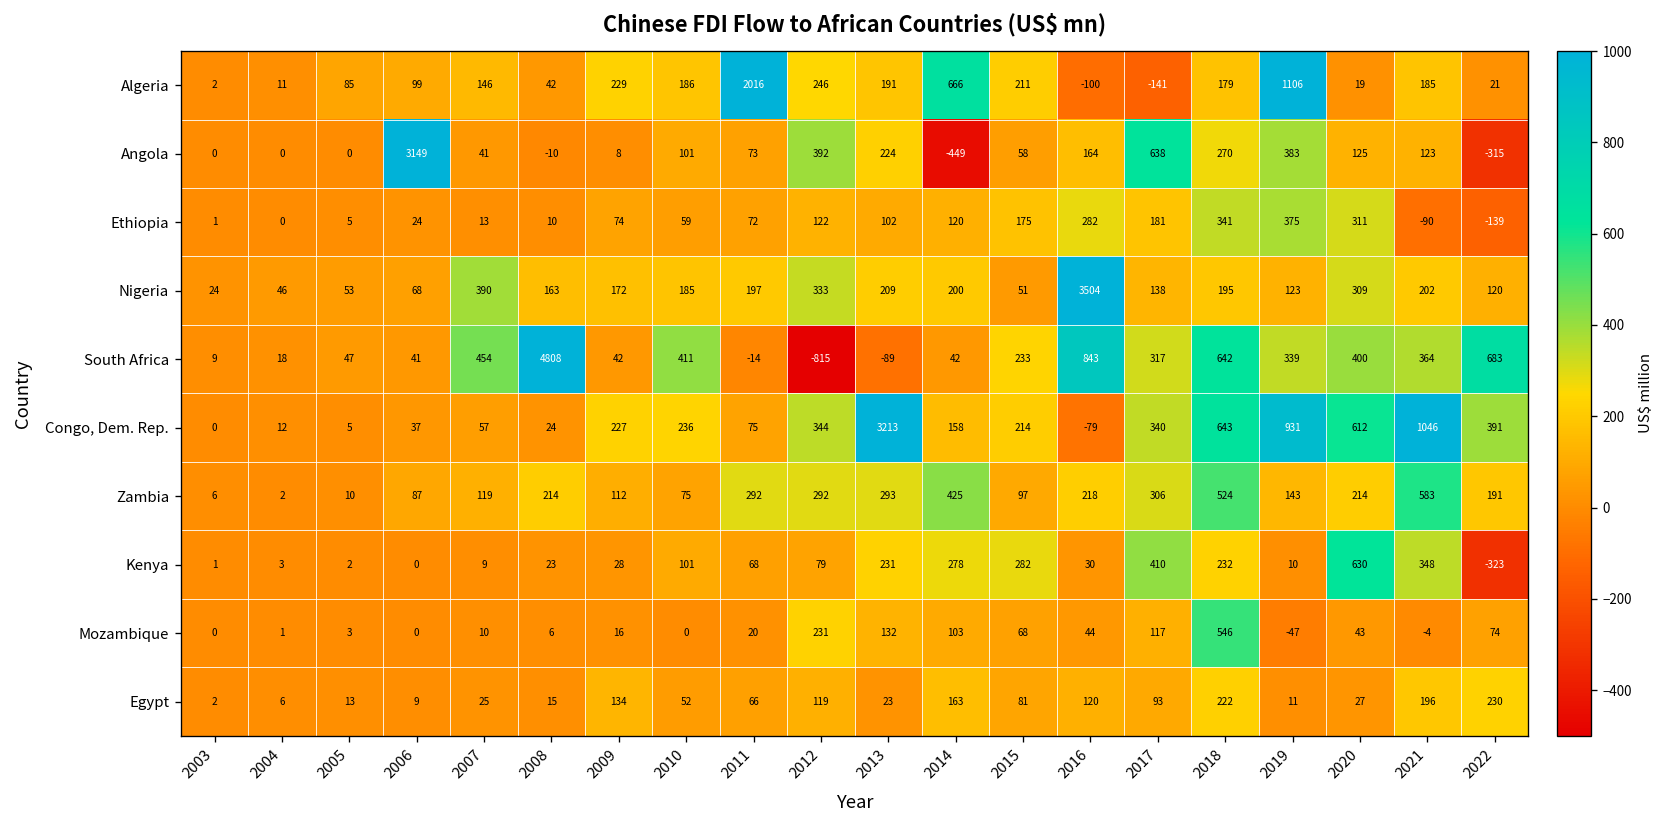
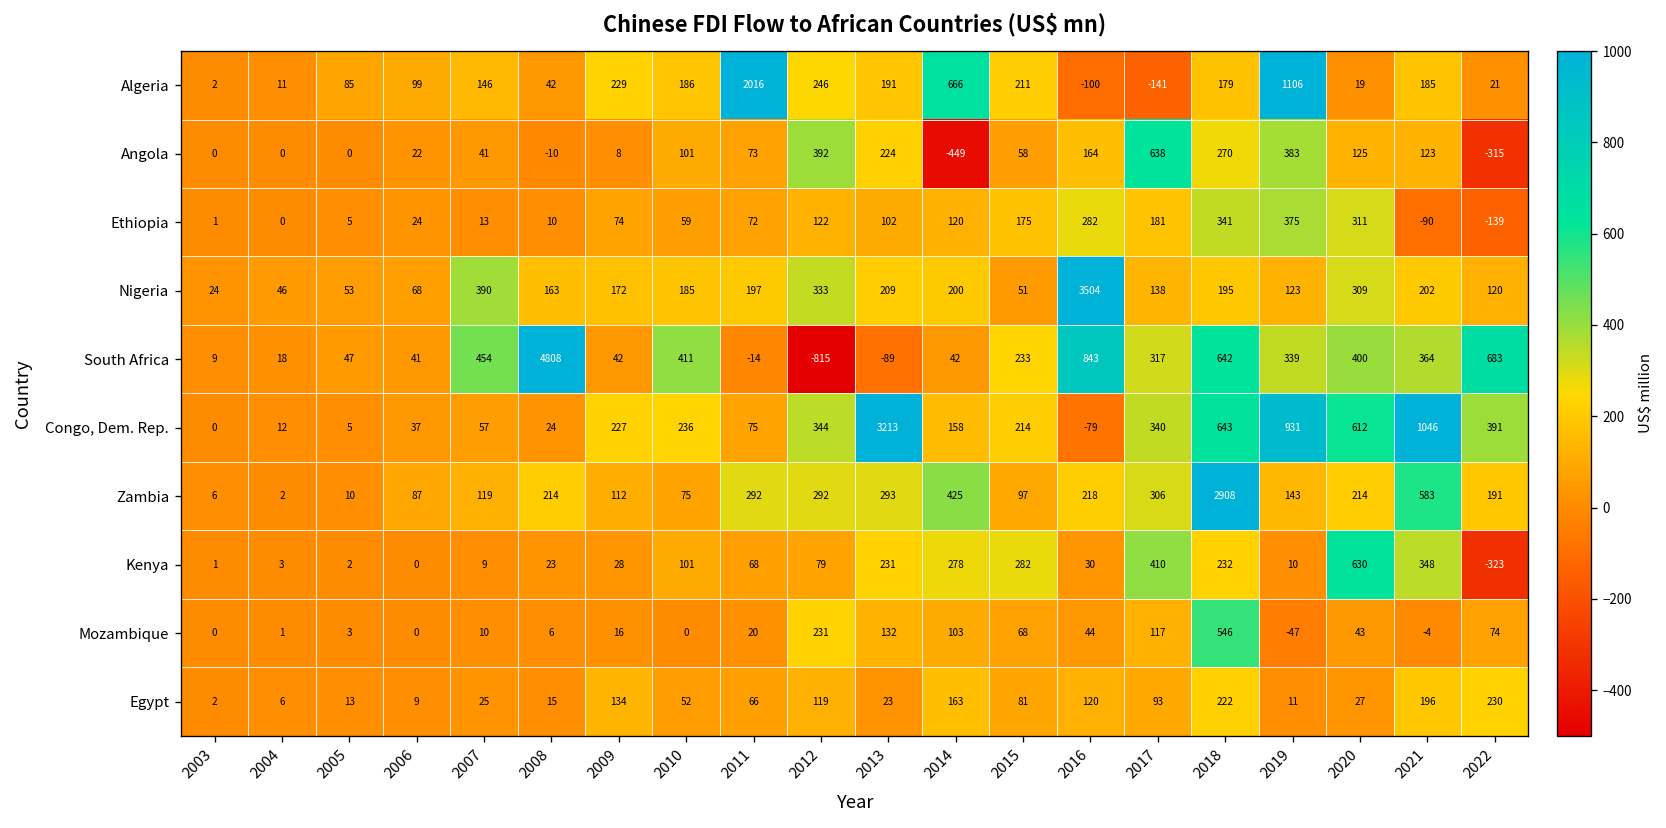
  {
    "Algeria": {
      "2003": 2,
      "2004": 11,
      "2005": 85,
      "2006": 99,
      "2007": 146,
      "2008": 42,
      "2009": 229,
      "2010": 186,
      "2011": 2016,
      "2012": 246,
      "2013": 191,
      "2014": 666,
      "2015": 211,
      "2016": -100,
      "2017": -141,
      "2018": 179,
      "2019": 1106,
      "2020": 19,
      "2021": 185,
      "2022": 21
    },
    "Angola": {
      "2003": 0,
      "2004": 0,
      "2005": 0,
-     "2006": 3149,
+     "2006": 22,
      "2007": 41,
      "2008": -10,
      "2009": 8,
      "2010": 101,
      "2011": 73,
      "2012": 392,
      "2013": 224,
      "2014": -449,
      "2015": 58,
      "2016": 164,
      "2017": 638,
      "2018": 270,
      "2019": 383,
      "2020": 125,
      "2021": 123,
      "2022": -315
    },
    "Ethiopia": {
      "2003": 1,
      "2004": 0,
      "2005": 5,
      "2006": 24,
      "2007": 13,
      "2008": 10,
      "2009": 74,
      "2010": 59,
      "2011": 72,
      "2012": 122,
      "2013": 102,
      "2014": 120,
      "2015": 175,
      "2016": 282,
      "2017": 181,
      "2018": 341,
      "2019": 375,
      "2020": 311,
      "2021": -90,
      "2022": -139
    },
    "Nigeria": {
      "2003": 24,
      "2004": 46,
      "2005": 53,
      "2006": 68,
      "2007": 390,
      "2008": 163,
      "2009": 172,
      "2010": 185,
      "2011": 197,
      "2012": 333,
      "2013": 209,
      "2014": 200,
      "2015": 51,
      "2016": 3504,
      "2017": 138,
      "2018": 195,
      "2019": 123,
      "2020": 309,
      "2021": 202,
      "2022": 120
    },
    "South Africa": {
      "2003": 9,
      "2004": 18,
      "2005": 47,
      "2006": 41,
      "2007": 454,
      "2008": 4808,
      "2009": 42,
      "2010": 411,
      "2011": -14,
      "2012": -815,
      "2013": -89,
      "2014": 42,
      "2015": 233,
      "2016": 843,
      "2017": 317,
      "2018": 642,
      "2019": 339,
      "2020": 400,
      "2021": 364,
      "2022": 683
    },
    "Congo, Dem. Rep.": {
      "2003": 0,
      "2004": 12,
      "2005": 5,
      "2006": 37,
      "2007": 57,
      "2008": 24,
      "2009": 227,
      "2010": 236,
      "2011": 75,
      "2012": 344,
      "2013": 3213,
      "2014": 158,
      "2015": 214,
      "2016": -79,
      "2017": 340,
      "2018": 643,
      "2019": 931,
      "2020": 612,
      "2021": 1046,
      "2022": 391
    },
    "Zambia": {
      "2003": 6,
      "2004": 2,
      "2005": 10,
      "2006": 87,
      "2007": 119,
      "2008": 214,
      "2009": 112,
      "2010": 75,
      "2011": 292,
      "2012": 292,
      "2013": 293,
      "2014": 425,
      "2015": 97,
      "2016": 218,
      "2017": 306,
-     "2018": 524,
+     "2018": 2908,
      "2019": 143,
      "2020": 214,
      "2021": 583,
      "2022": 191
    },
    "Kenya": {
      "2003": 1,
      "2004": 3,
      "2005": 2,
      "2006": 0,
      "2007": 9,
      "2008": 23,
      "2009": 28,
      "2010": 101,
      "2011": 68,
      "2012": 79,
      "2013": 231,
      "2014": 278,
      "2015": 282,
      "2016": 30,
      "2017": 410,
      "2018": 232,
      "2019": 10,
      "2020": 630,
      "2021": 348,
      "2022": -323
    },
    "Mozambique": {
      "2003": 0,
      "2004": 1,
      "2005": 3,
      "2006": 0,
      "2007": 10,
      "2008": 6,
      "2009": 16,
      "2010": 0,
      "2011": 20,
      "2012": 231,
      "2013": 132,
      "2014": 103,
      "2015": 68,
      "2016": 44,
      "2017": 117,
      "2018": 546,
      "2019": -47,
      "2020": 43,
      "2021": -4,
      "2022": 74
    },
    "Egypt": {
      "2003": 2,
      "2004": 6,
      "2005": 13,
      "2006": 9,
      "2007": 25,
      "2008": 15,
      "2009": 134,
      "2010": 52,
      "2011": 66,
      "2012": 119,
      "2013": 23,
      "2014": 163,
      "2015": 81,
      "2016": 120,
      "2017": 93,
      "2018": 222,
      "2019": 11,
      "2020": 27,
      "2021": 196,
      "2022": 230
    }
  }
